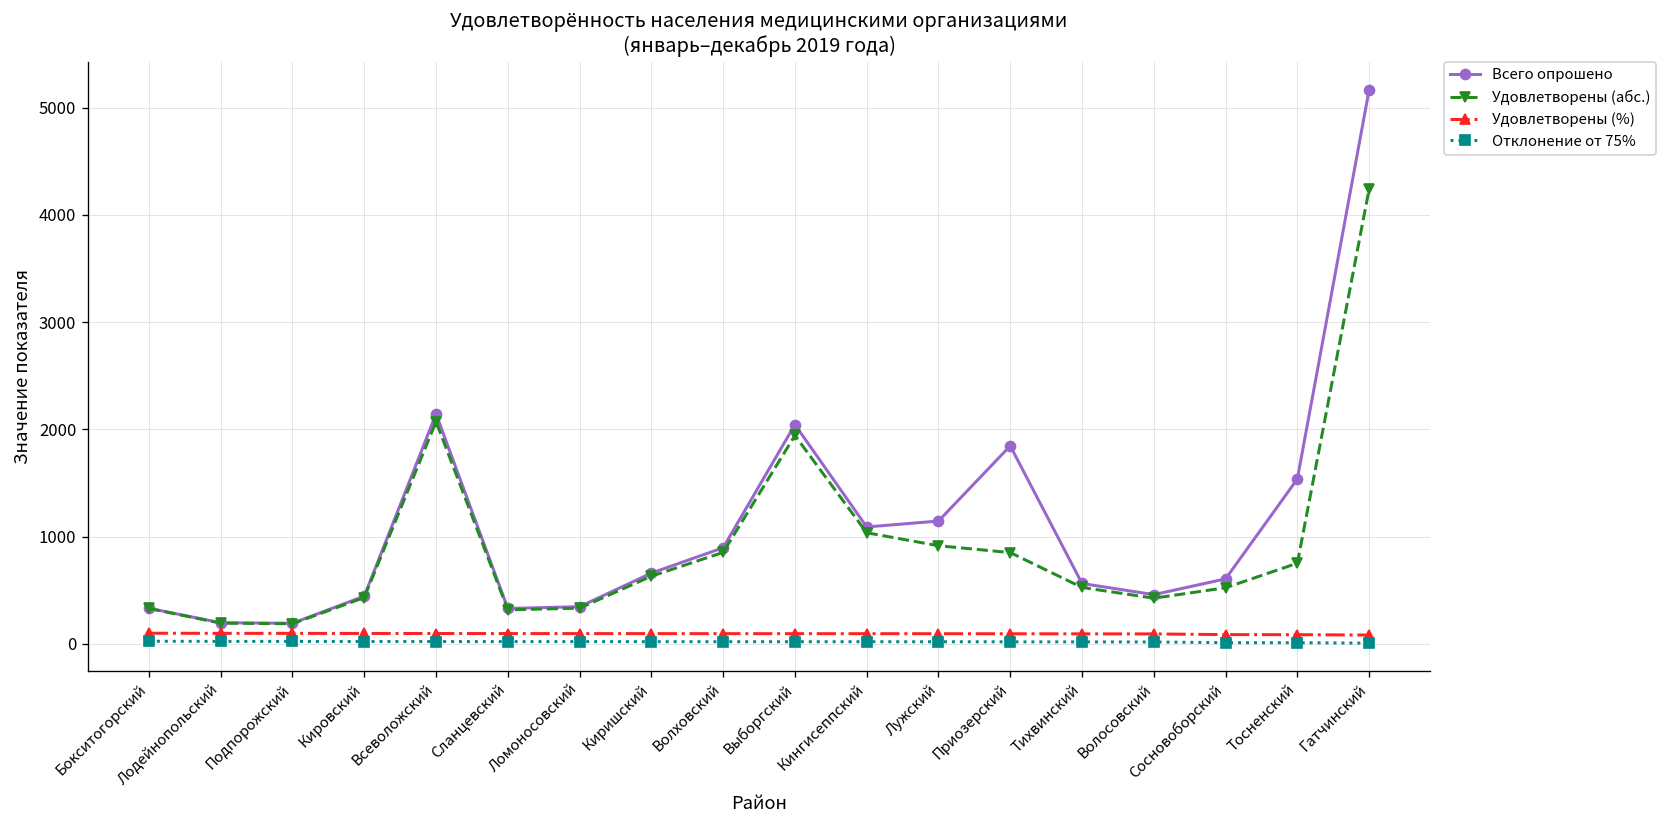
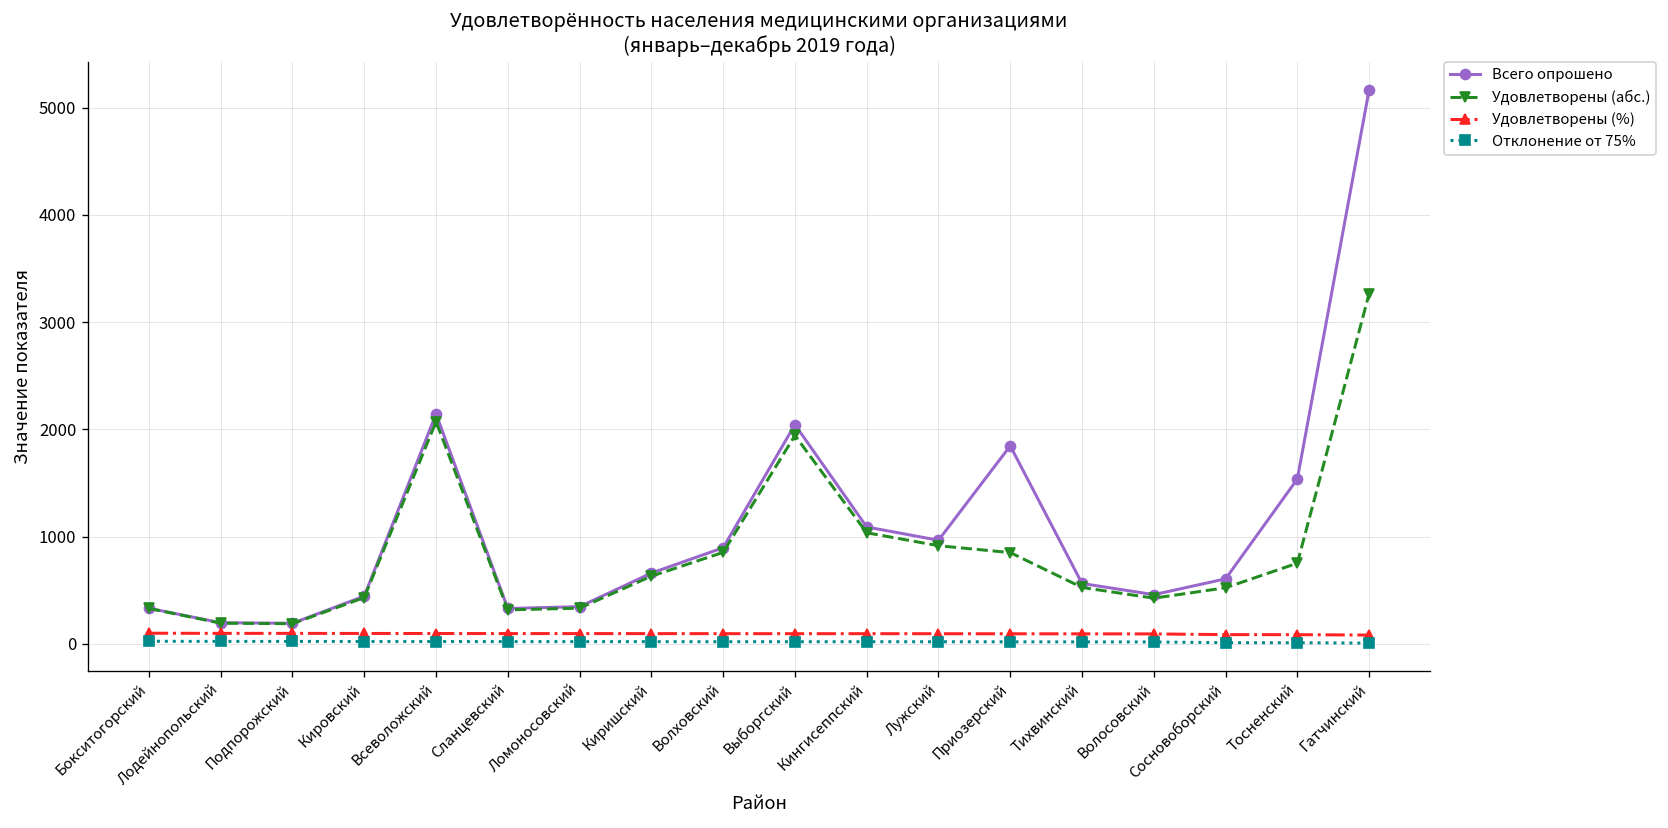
  {
    "Всего опрошено": {
      "Всеволожский": 2100,
      "Киришский": 700,
      "Волховский": 900,
      "Выборгский": 2000,
      "Кингисеппский": 1100,
-     "Лужский": 1100,
+     "Лужский": 1000,
      "Приозерский": 1800,
      "Тихвинский": 600,
      "Волосовский": 500,
      "Сосновоборский": 600,
      "Тосненский": 1500,
      "Гатчинский": 5200
    },
    "Удовлетворены (абс.)": {
      "Всеволожский": 2100,
      "Киришский": 600,
      "Волховский": 900,
      "Выборгский": 1900,
      "Кингисеппский": 1000,
      "Лужский": 900,
      "Приозерский": 900,
      "Тихвинский": 500,
      "Волосовский": 400,
      "Сосновоборский": 500,
      "Тосненский": 800,
-     "Гатчинский": 4200
+     "Гатчинский": 3300
    },
    "Удовлетворены (%)": {
      "Бокситогорский": 100,
      "Лодейнопольский": 100,
      "Подпорожский": 100,
      "Кировский": 100,
      "Всеволожский": 100,
      "Сланцевский": 100,
      "Ломоносовский": 100,
      "Киришский": 100,
      "Волховский": 100,
      "Выборгский": 100,
      "Кингисеппский": 100,
      "Лужский": 100,
      "Приозерский": 100,
      "Тихвинский": 100,
      "Волосовский": 100,
      "Сосновоборский": 100,
      "Тосненский": 100,
      "Гатчинский": 100
    },
    "Отклонение от 75%": {
      "Бокситогорский": 0,
      "Лодейнопольский": 0,
      "Подпорожский": 0,
      "Кировский": 0,
      "Всеволожский": 0,
      "Сланцевский": 0,
      "Ломоносовский": 0,
      "Киришский": 0,
      "Волховский": 0,
      "Выборгский": 0,
      "Кингисеппский": 0,
      "Лужский": 0,
      "Приозерский": 0,
      "Тихвинский": 0,
      "Волосовский": 0,
      "Сосновоборский": 0,
      "Тосненский": 0,
      "Гатчинский": 0
    }
  }
